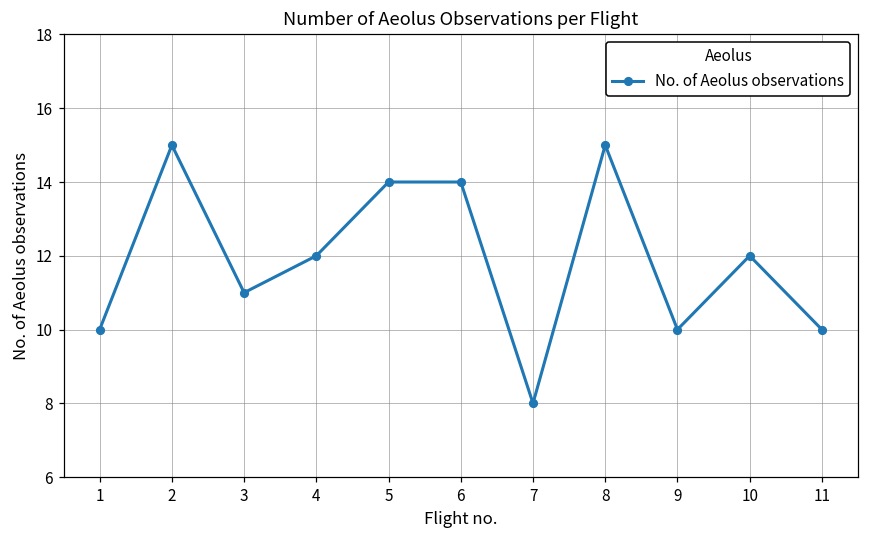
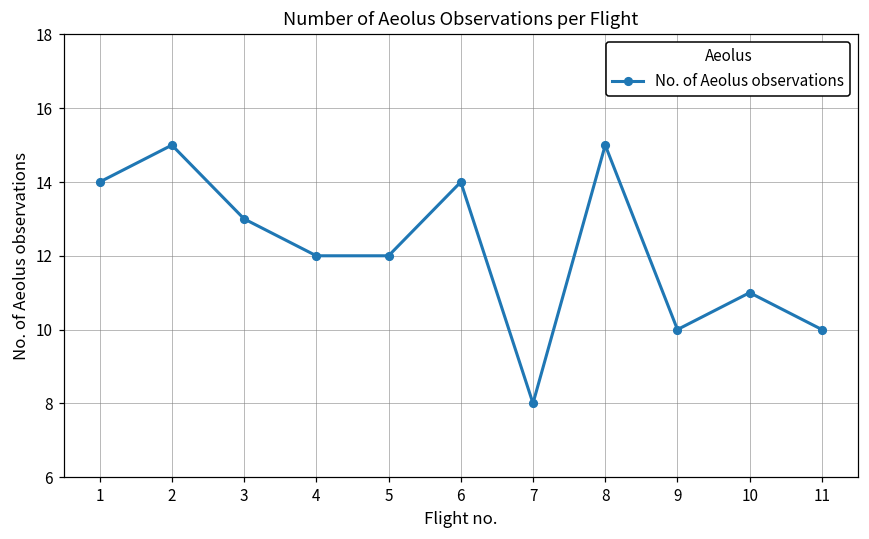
  {
-   "1": 10,
+   "1": 14,
    "2": 15,
-   "3": 11,
+   "3": 13,
    "4": 12,
-   "5": 14,
+   "5": 12,
    "6": 14,
    "7": 8,
    "8": 15,
    "9": 10,
-   "10": 12,
+   "10": 11,
    "11": 10
  }
